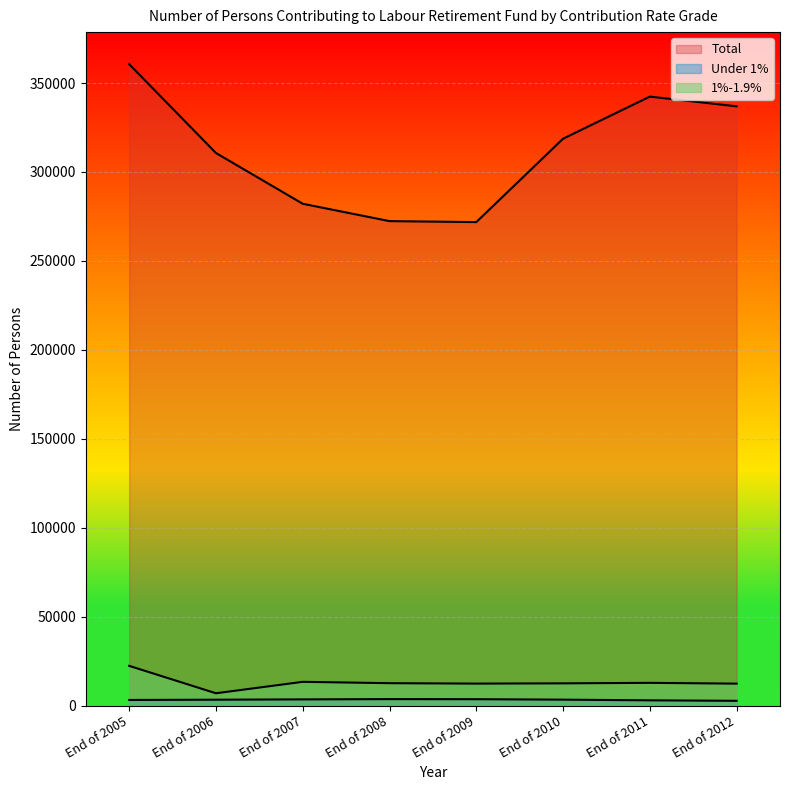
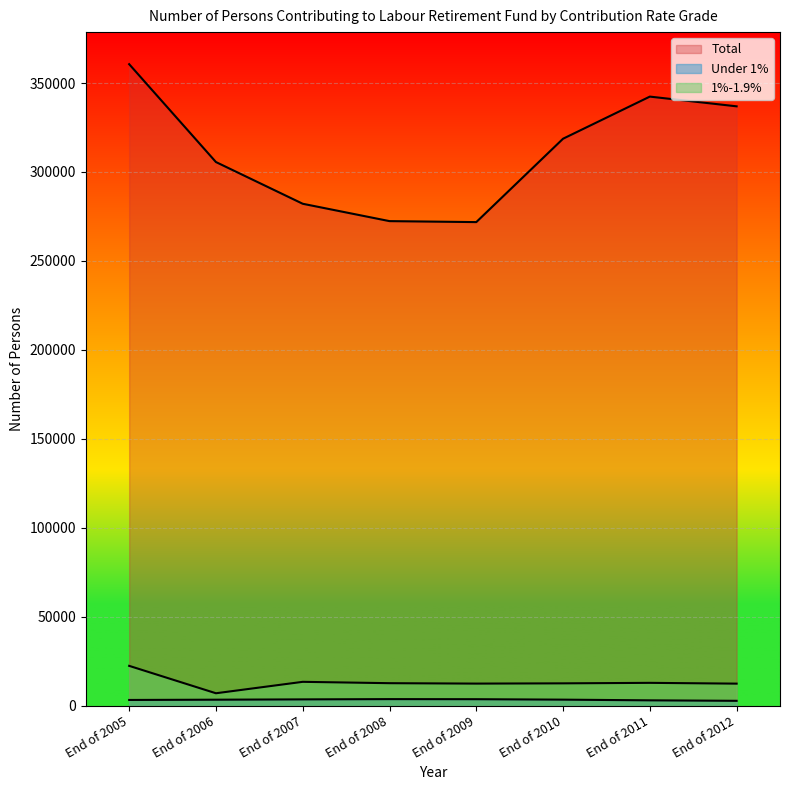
  {
    "Total": {
      "End of 2005": 361000,
-     "End of 2006": 311000,
+     "End of 2006": 306000,
      "End of 2007": 282000,
      "End of 2008": 272000,
      "End of 2009": 272000,
      "End of 2010": 319000,
      "End of 2011": 342000,
      "End of 2012": 337000
    },
    "Under 1%": {
      "End of 2005": 3000,
      "End of 2006": 3000,
      "End of 2007": 3000,
      "End of 2008": 4000,
      "End of 2009": 4000,
      "End of 2010": 3000,
      "End of 2011": 3000,
      "End of 2012": 3000
    },
    "1%-1.9%": {
      "End of 2005": 22000,
      "End of 2006": 7000,
      "End of 2007": 13000,
      "End of 2008": 13000,
      "End of 2009": 12000,
      "End of 2010": 12000,
      "End of 2011": 13000,
      "End of 2012": 12000
    }
  }
